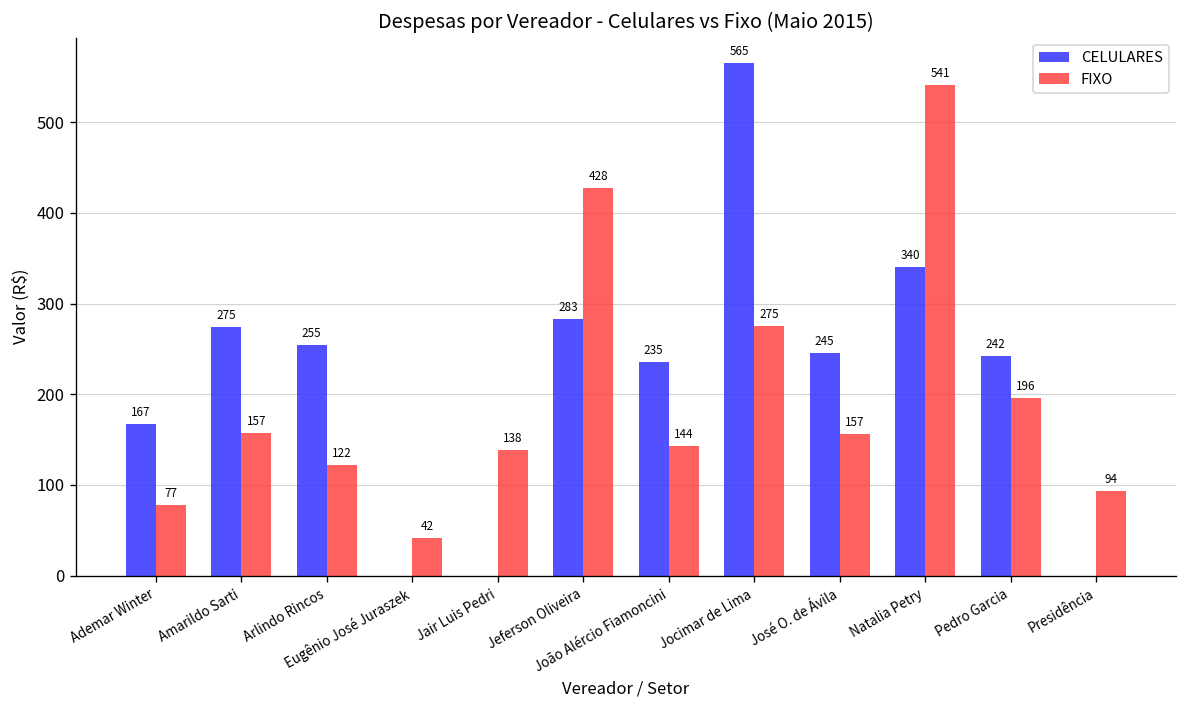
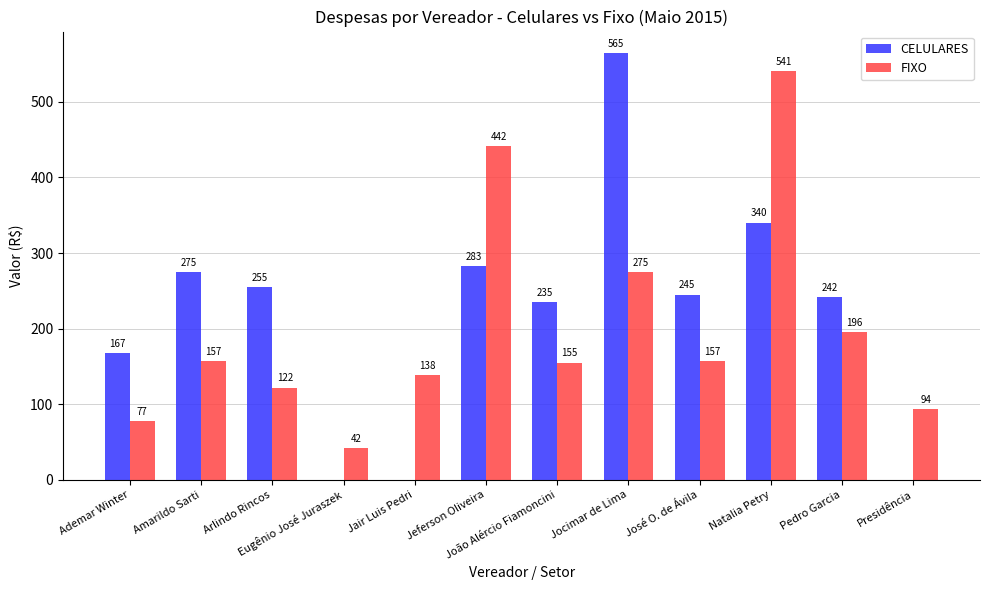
  {
    "CELULARES": {
      "Ademar Winter": 167,
      "Amarildo Sarti": 275,
      "Arlindo Rincos": 255,
      "Jeferson Oliveira": 283,
      "João Alércio Fiamoncini": 235,
      "Jocimar de Lima": 565,
      "José O. de Ávila": 245,
      "Natalia Petry": 340,
      "Pedro Garcia": 242
    },
    "FIXO": {
      "Ademar Winter": 77,
      "Amarildo Sarti": 157,
      "Arlindo Rincos": 122,
      "Eugênio José Juraszek": 42,
      "Jair Luis Pedri": 138,
-     "Jeferson Oliveira": 428,
-     "João Alércio Fiamoncini": 144,
+     "Jeferson Oliveira": 442,
+     "João Alércio Fiamoncini": 155,
      "Jocimar de Lima": 275,
      "José O. de Ávila": 157,
      "Natalia Petry": 541,
      "Pedro Garcia": 196,
      "Presidência": 94
    }
  }
